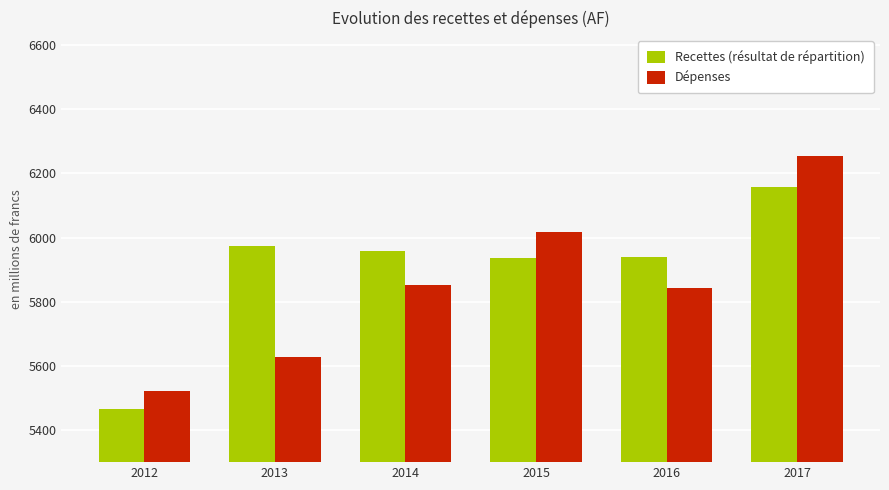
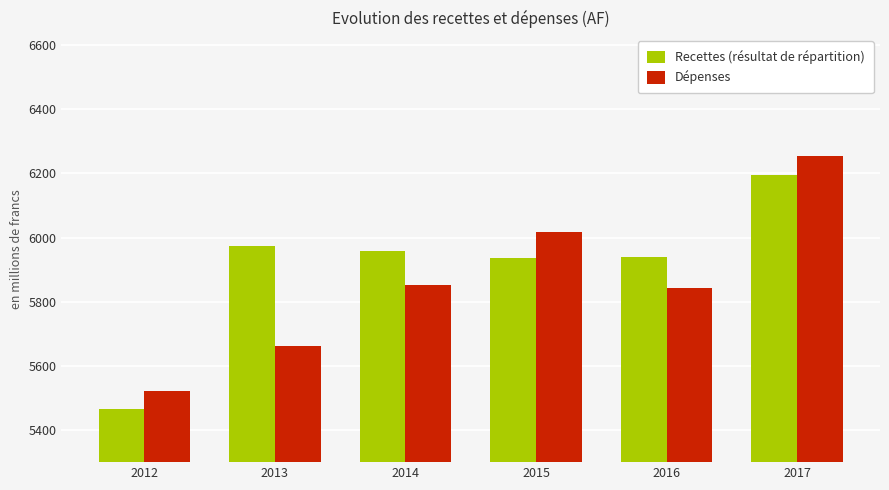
  {
    "Recettes (résultat de répartition)": {
      "2012": 5470,
      "2013": 5970,
      "2014": 5960,
      "2015": 5940,
      "2016": 5940,
-     "2017": 6160
+     "2017": 6200
    },
    "Dépenses": {
      "2012": 5520,
-     "2013": 5630,
+     "2013": 5660,
      "2014": 5850,
      "2015": 6020,
      "2016": 5840,
      "2017": 6250
    }
  }
